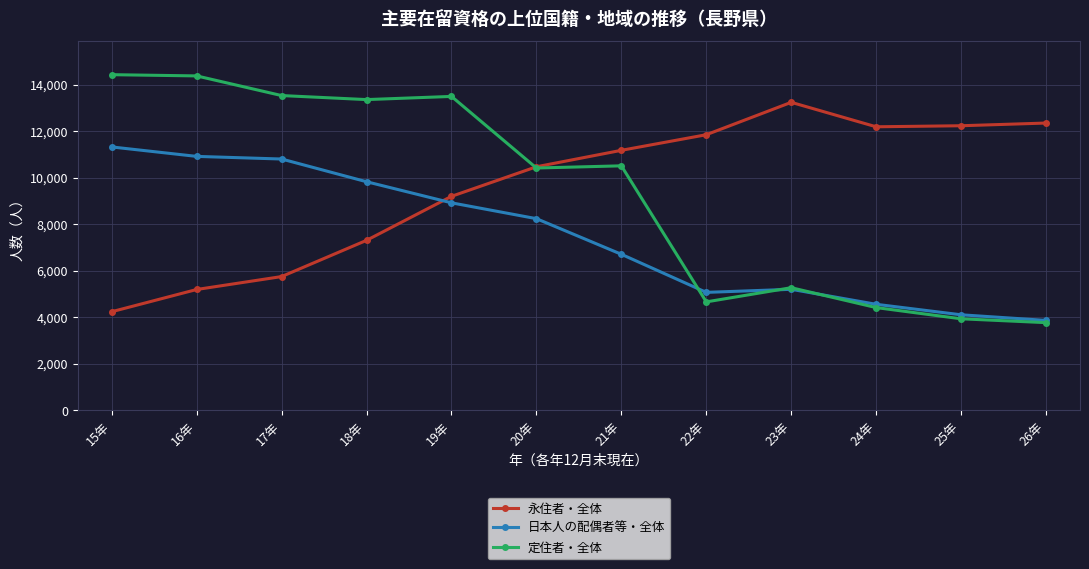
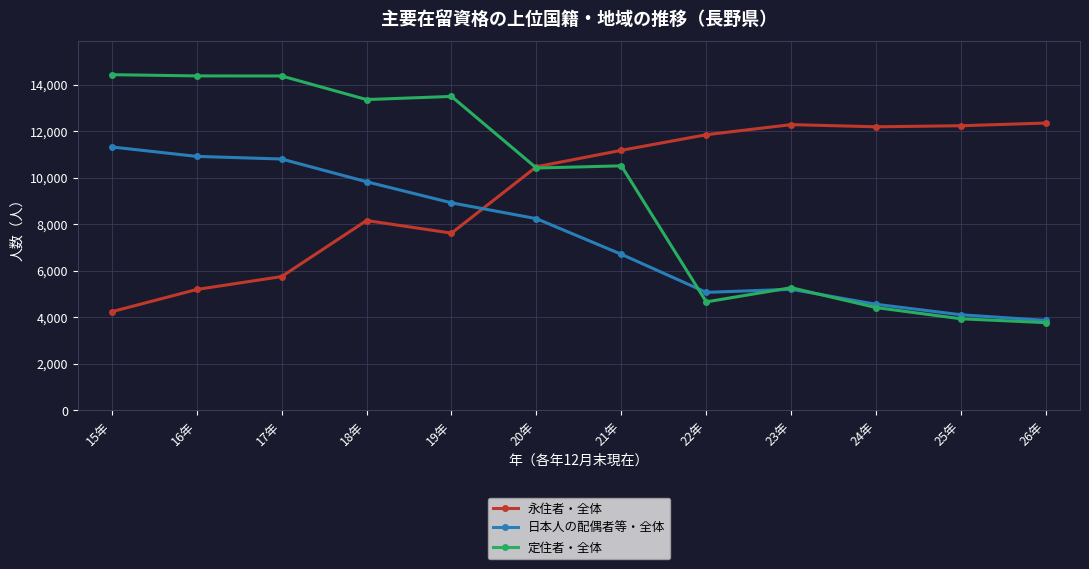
  {
    "永住者・全体": {
      "15年": "4,200",
      "16年": "5,200",
      "17年": "5,700",
-     "18年": "7,300",
-     "19年": "9,200",
+     "18年": "8,200",
+     "19年": "7,600",
      "21年": "11,200",
      "22年": "11,800",
-     "23年": "13,200",
+     "23年": "12,300",
      "24年": "12,200",
      "25年": "12,200",
      "26年": "12,300"
    },
    "日本人の配偶者等・全体": {
      "15年": "11,300",
      "16年": "10,900",
      "17年": "10,800",
      "18年": "9,800",
      "19年": "8,900",
      "20年": "8,200",
      "21年": "6,700",
      "22年": "5,100",
      "24年": "4,500",
      "25年": "4,100"
    },
    "定住者・全体": {
      "15年": "14,400",
      "16年": "14,400",
-     "17年": "13,500",
+     "17年": "14,400",
      "18年": "13,400",
      "19年": "13,500",
      "21年": "10,500",
      "22年": "4,700",
      "24年": "4,400",
      "25年": "3,900"
    }
  }
